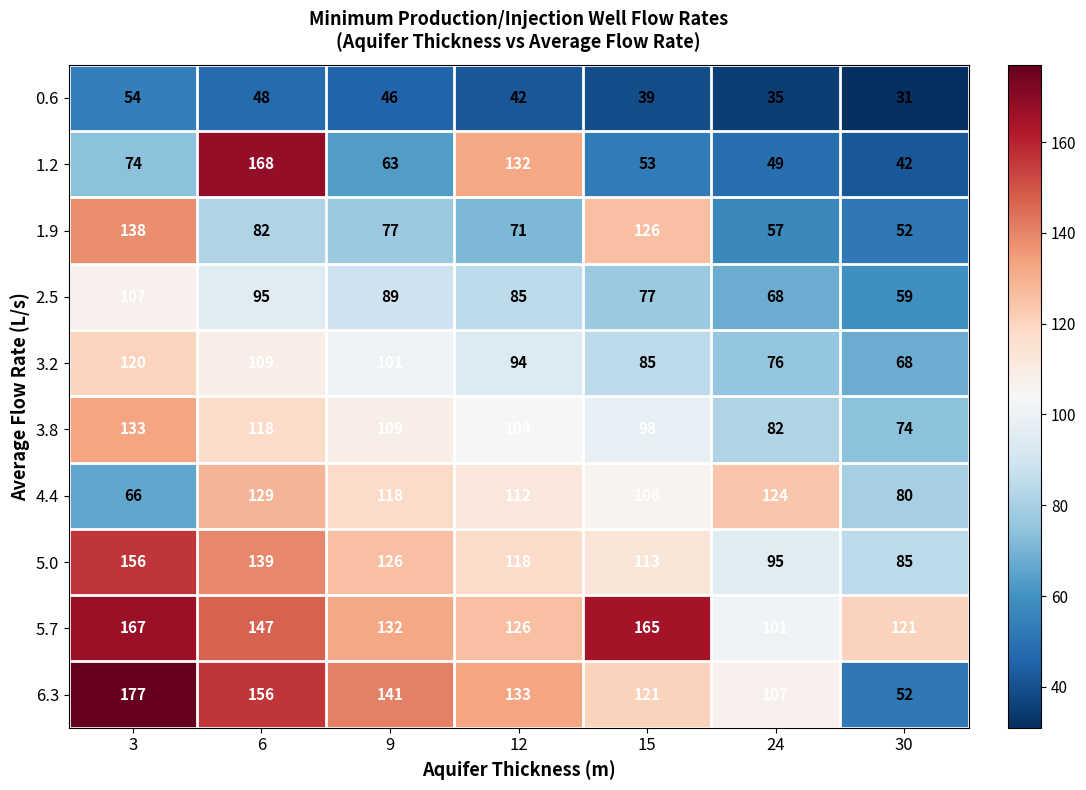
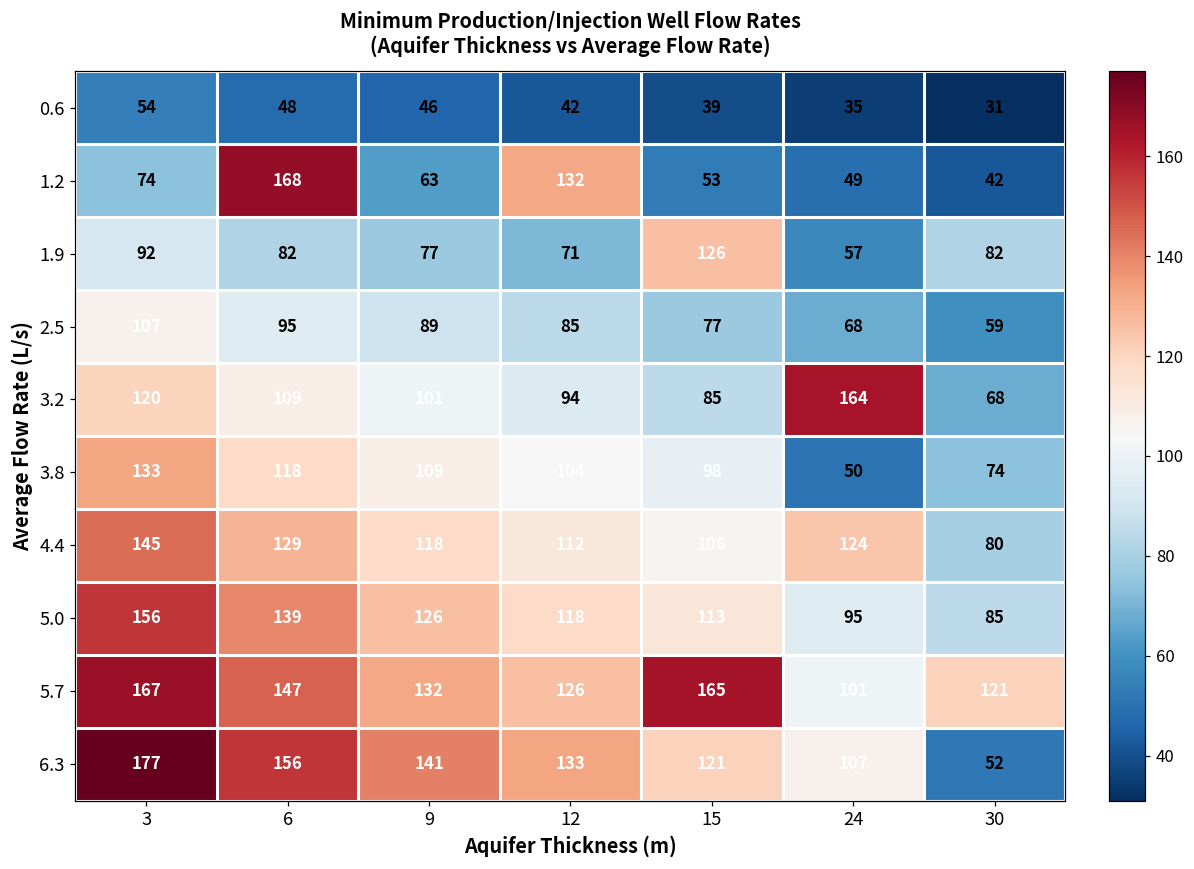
  {
    "0.6": {
      "3": 54,
      "6": 48,
      "9": 46,
      "12": 42,
      "15": 39,
      "24": 35,
      "30": 31
    },
    "1.2": {
      "3": 74,
      "6": 168,
      "9": 63,
      "12": 132,
      "15": 53,
      "24": 49,
      "30": 42
    },
    "1.9": {
-     "3": 138,
+     "3": 92,
      "6": 82,
      "9": 77,
      "12": 71,
      "15": 126,
      "24": 57,
-     "30": 52
+     "30": 82
    },
    "2.5": {
      "6": 95,
      "9": 89,
      "12": 85,
      "15": 77,
      "24": 68,
      "30": 59
    },
    "3.2": {
      "3": 120,
      "12": 94,
      "15": 85,
-     "24": 76,
+     "24": 164,
      "30": 68
    },
    "3.8": {
      "3": 133,
      "6": 118,
-     "24": 82,
+     "24": 50,
      "30": 74
    },
    "4.4": {
-     "3": 66,
+     "3": 145,
      "6": 129,
      "9": 118,
      "24": 124,
      "30": 80
    },
    "5.0": {
      "3": 156,
      "6": 139,
      "9": 126,
      "12": 118,
      "24": 95,
      "30": 85
    },
    "5.7": {
      "3": 167,
      "6": 147,
      "9": 132,
      "12": 126,
      "15": 165,
      "30": 121
    },
    "6.3": {
      "3": 177,
      "6": 156,
      "9": 141,
      "12": 133,
      "15": 121,
      "30": 52
    }
  }
